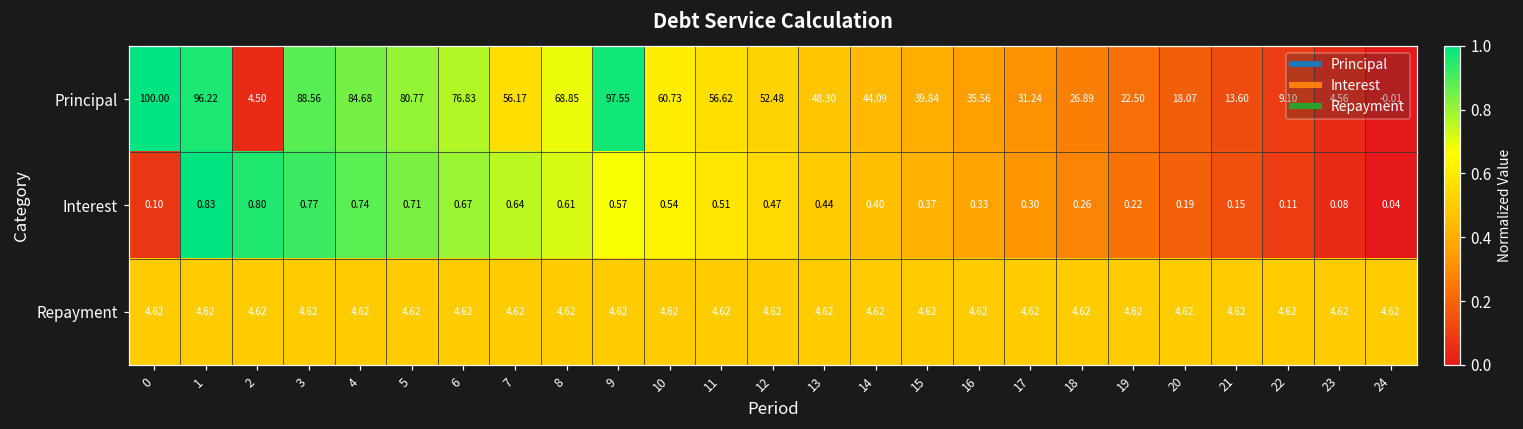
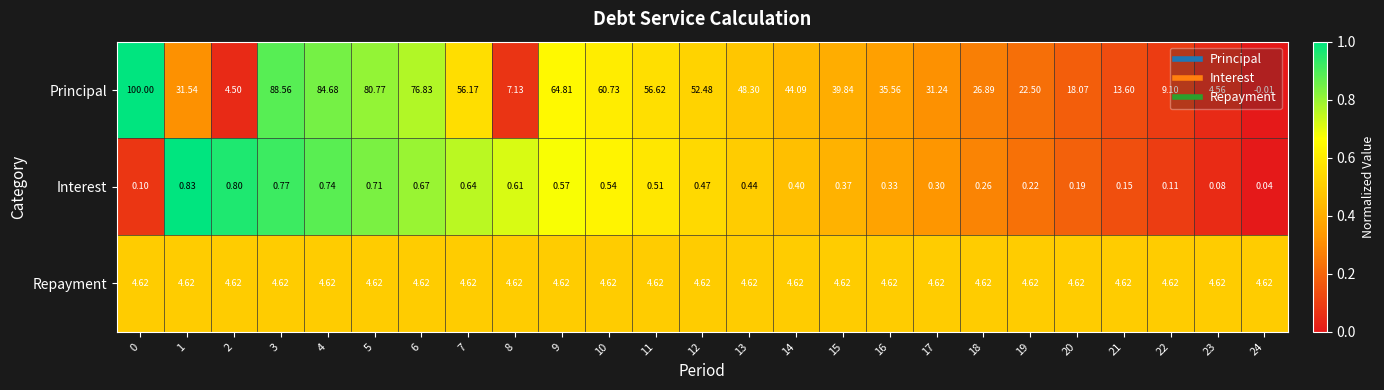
  {
    "Principal": {
      "0": 100.00,
-     "1": 96.22,
+     "1": 31.54,
      "2": 4.50,
      "3": 88.56,
      "4": 84.68,
      "5": 80.77,
      "6": 76.83,
      "7": 56.17,
-     "8": 68.85,
-     "9": 97.55,
+     "8": 7.13,
+     "9": 64.81,
      "10": 60.73,
      "11": 56.62,
      "12": 52.48,
      "13": 48.30,
      "14": 44.09,
      "15": 39.84,
      "16": 35.56,
      "17": 31.24,
      "18": 26.89,
      "19": 22.50,
      "20": 18.07,
      "21": 13.60
    },
    "Interest": {
      "0": 0.10,
      "1": 0.83,
      "2": 0.80,
      "3": 0.77,
      "4": 0.74,
      "5": 0.71,
      "6": 0.67,
      "7": 0.64,
      "8": 0.61,
      "9": 0.57,
      "10": 0.54,
      "11": 0.51,
      "12": 0.47,
      "13": 0.44,
      "14": 0.40,
      "15": 0.37,
      "16": 0.33,
      "17": 0.30,
      "18": 0.26,
      "19": 0.22,
      "20": 0.19,
      "21": 0.15,
      "22": 0.11,
      "23": 0.08,
      "24": 0.04
    },
    "Repayment": {
      "0": 4.62,
      "1": 4.62,
      "2": 4.62,
      "3": 4.62,
      "4": 4.62,
      "5": 4.62,
      "6": 4.62,
      "7": 4.62,
      "8": 4.62,
      "9": 4.62,
      "10": 4.62,
      "11": 4.62,
      "12": 4.62,
      "13": 4.62,
      "14": 4.62,
      "15": 4.62,
      "16": 4.62,
      "17": 4.62,
      "18": 4.62,
      "19": 4.62,
      "20": 4.62,
      "21": 4.62,
      "22": 4.62,
      "23": 4.62,
      "24": 4.62
    }
  }
